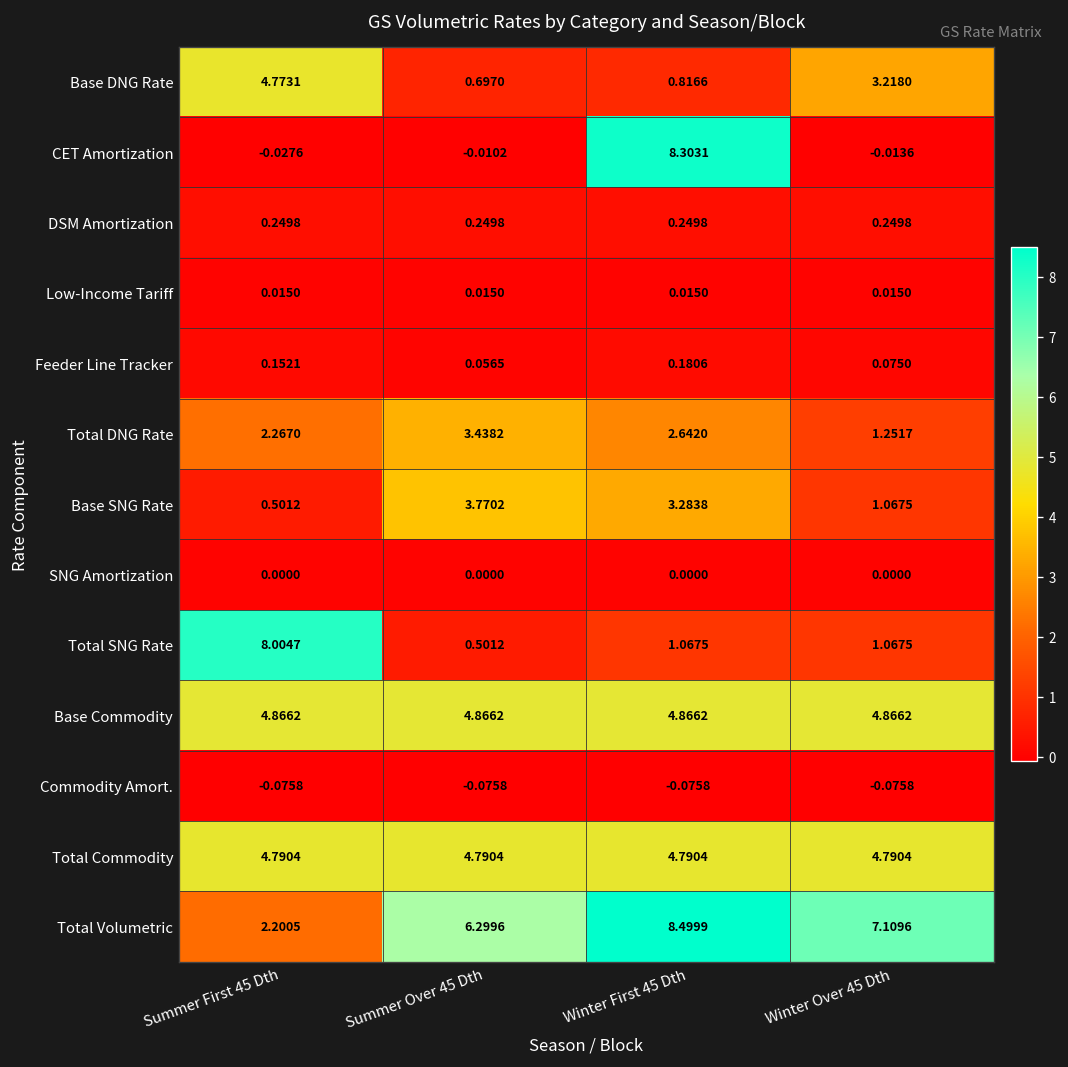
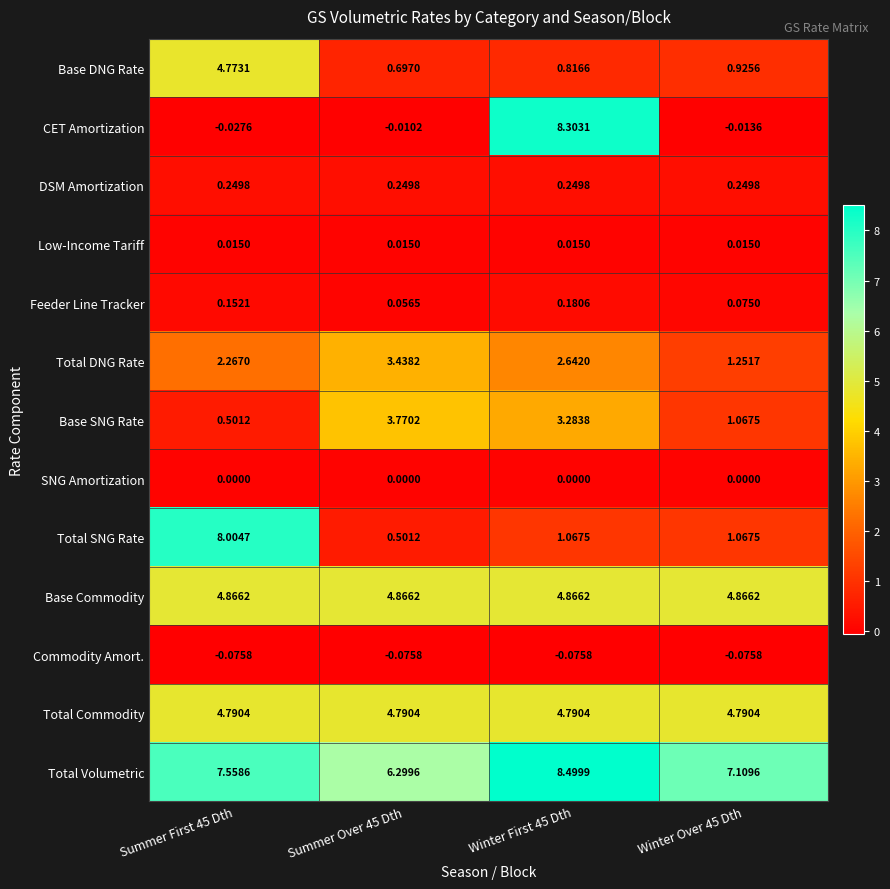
  {
    "Base DNG Rate": {
      "Summer First 45 Dth": 4.7731,
      "Summer Over 45 Dth": 0.6970,
      "Winter First 45 Dth": 0.8166,
-     "Winter Over 45 Dth": 3.2180
+     "Winter Over 45 Dth": 0.9256
    },
    "CET Amortization": {
      "Summer First 45 Dth": -0.0276,
      "Summer Over 45 Dth": -0.0102,
      "Winter First 45 Dth": 8.3031,
      "Winter Over 45 Dth": -0.0136
    },
    "DSM Amortization": {
      "Summer First 45 Dth": 0.2498,
      "Summer Over 45 Dth": 0.2498,
      "Winter First 45 Dth": 0.2498,
      "Winter Over 45 Dth": 0.2498
    },
    "Low-Income Tariff": {
      "Summer First 45 Dth": 0.0150,
      "Summer Over 45 Dth": 0.0150,
      "Winter First 45 Dth": 0.0150,
      "Winter Over 45 Dth": 0.0150
    },
    "Feeder Line Tracker": {
      "Summer First 45 Dth": 0.1521,
      "Summer Over 45 Dth": 0.0565,
      "Winter First 45 Dth": 0.1806,
      "Winter Over 45 Dth": 0.0750
    },
    "Total DNG Rate": {
      "Summer First 45 Dth": 2.2670,
      "Summer Over 45 Dth": 3.4382,
      "Winter First 45 Dth": 2.6420,
      "Winter Over 45 Dth": 1.2517
    },
    "Base SNG Rate": {
      "Summer First 45 Dth": 0.5012,
      "Summer Over 45 Dth": 3.7702,
      "Winter First 45 Dth": 3.2838,
      "Winter Over 45 Dth": 1.0675
    },
    "SNG Amortization": {
      "Summer First 45 Dth": 0.0000,
      "Summer Over 45 Dth": 0.0000,
      "Winter First 45 Dth": 0.0000,
      "Winter Over 45 Dth": 0.0000
    },
    "Total SNG Rate": {
      "Summer First 45 Dth": 8.0047,
      "Summer Over 45 Dth": 0.5012,
      "Winter First 45 Dth": 1.0675,
      "Winter Over 45 Dth": 1.0675
    },
    "Base Commodity": {
      "Summer First 45 Dth": 4.8662,
      "Summer Over 45 Dth": 4.8662,
      "Winter First 45 Dth": 4.8662,
      "Winter Over 45 Dth": 4.8662
    },
    "Commodity Amort.": {
      "Summer First 45 Dth": -0.0758,
      "Summer Over 45 Dth": -0.0758,
      "Winter First 45 Dth": -0.0758,
      "Winter Over 45 Dth": -0.0758
    },
    "Total Commodity": {
      "Summer First 45 Dth": 4.7904,
      "Summer Over 45 Dth": 4.7904,
      "Winter First 45 Dth": 4.7904,
      "Winter Over 45 Dth": 4.7904
    },
    "Total Volumetric": {
-     "Summer First 45 Dth": 2.2005,
+     "Summer First 45 Dth": 7.5586,
      "Summer Over 45 Dth": 6.2996,
      "Winter First 45 Dth": 8.4999,
      "Winter Over 45 Dth": 7.1096
    }
  }
